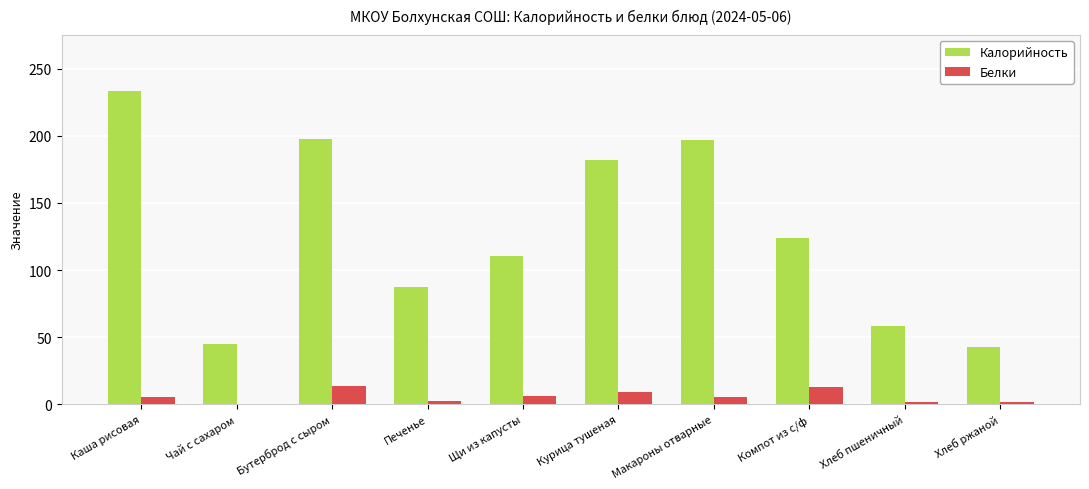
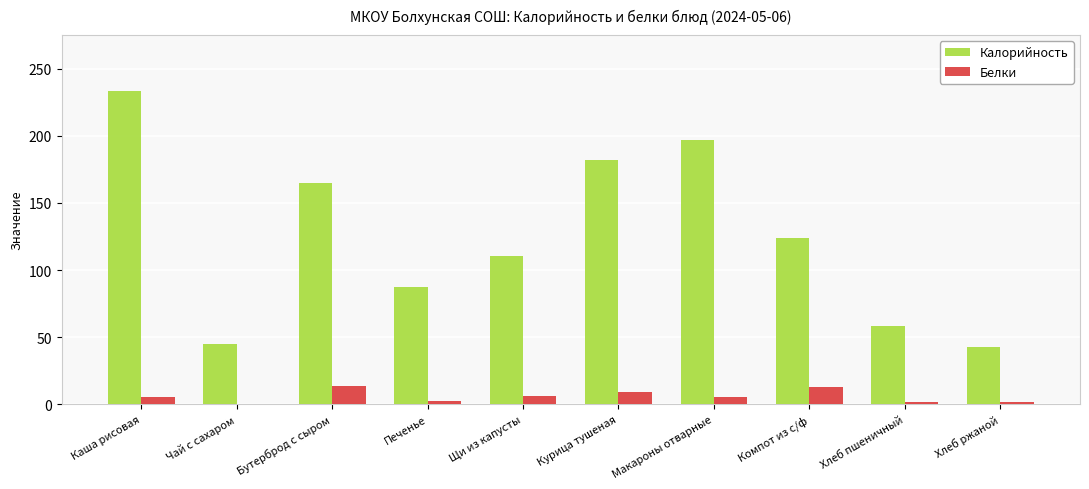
  {
    "Калорийность": {
      "Каша рисовая": 233,
      "Чай с сахаром": 45,
-     "Бутерброд с сыром": 198,
+     "Бутерброд с сыром": 165,
      "Печенье": 87,
      "Щи из капусты": 111,
      "Курица тушеная": 182,
      "Макароны отварные": 197,
      "Компот из с/ф": 124,
      "Хлеб пшеничный": 59,
      "Хлеб ржаной": 43
    },
    "Белки": {
      "Каша рисовая": 6,
      "Бутерброд с сыром": 14,
      "Печенье": 2,
      "Щи из капусты": 6,
      "Курица тушеная": 9,
      "Макароны отварные": 5,
      "Компот из с/ф": 13,
      "Хлеб пшеничный": 2
    }
  }
